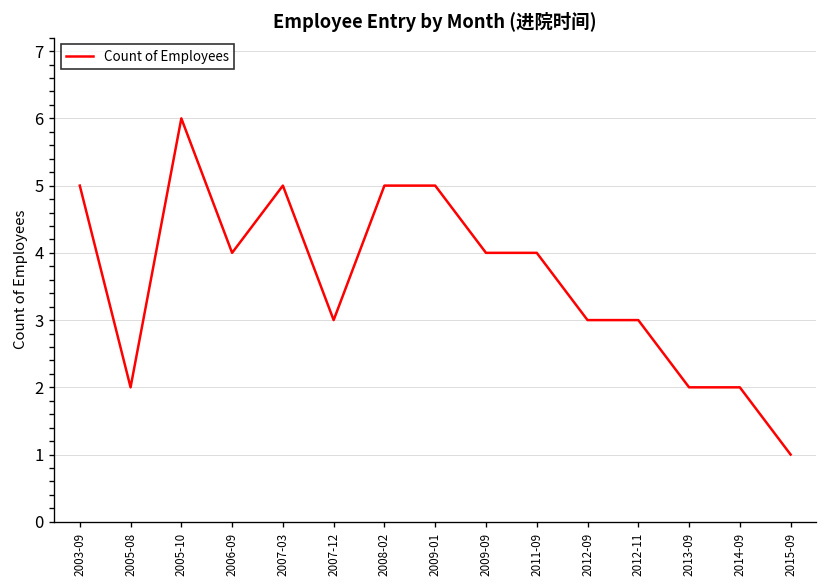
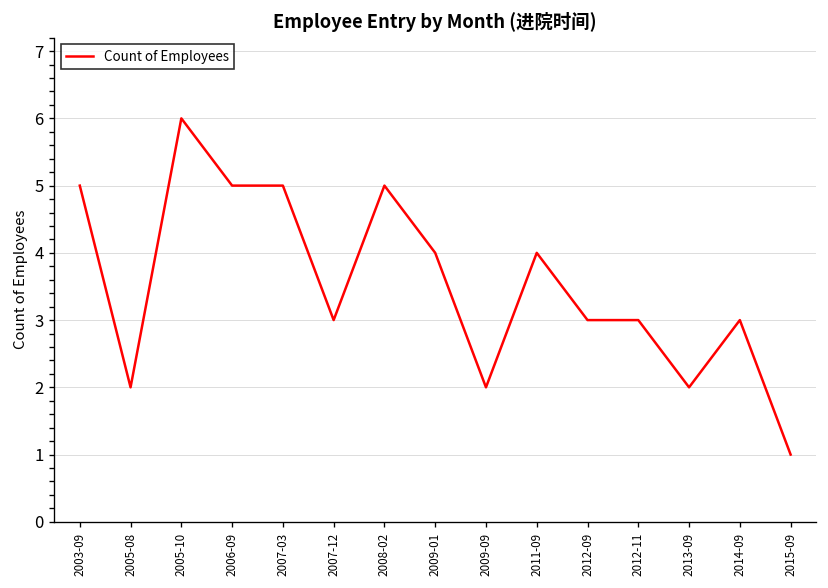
  {
    "2003-09": 5,
    "2005-08": 2,
    "2005-10": 6,
-   "2006-09": 4,
+   "2006-09": 5,
    "2007-03": 5,
    "2007-12": 3,
    "2008-02": 5,
-   "2009-01": 5,
-   "2009-09": 4,
+   "2009-01": 4,
+   "2009-09": 2,
    "2011-09": 4,
    "2012-09": 3,
    "2012-11": 3,
    "2013-09": 2,
-   "2014-09": 2,
+   "2014-09": 3,
    "2015-09": 1
  }
